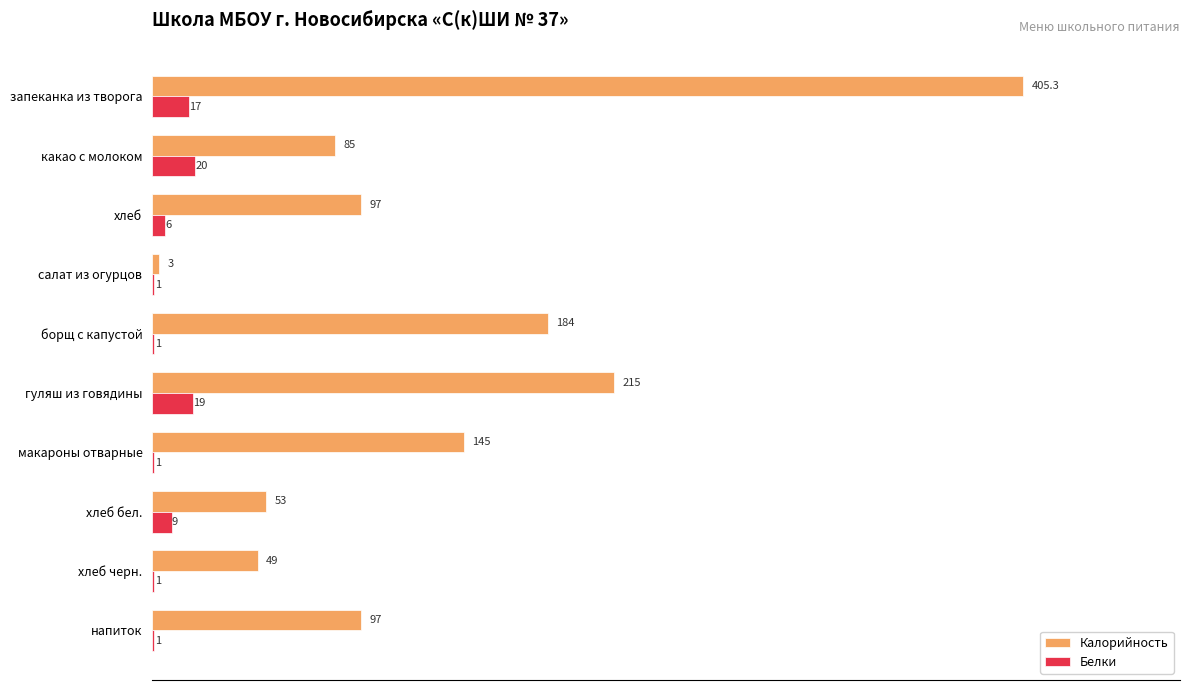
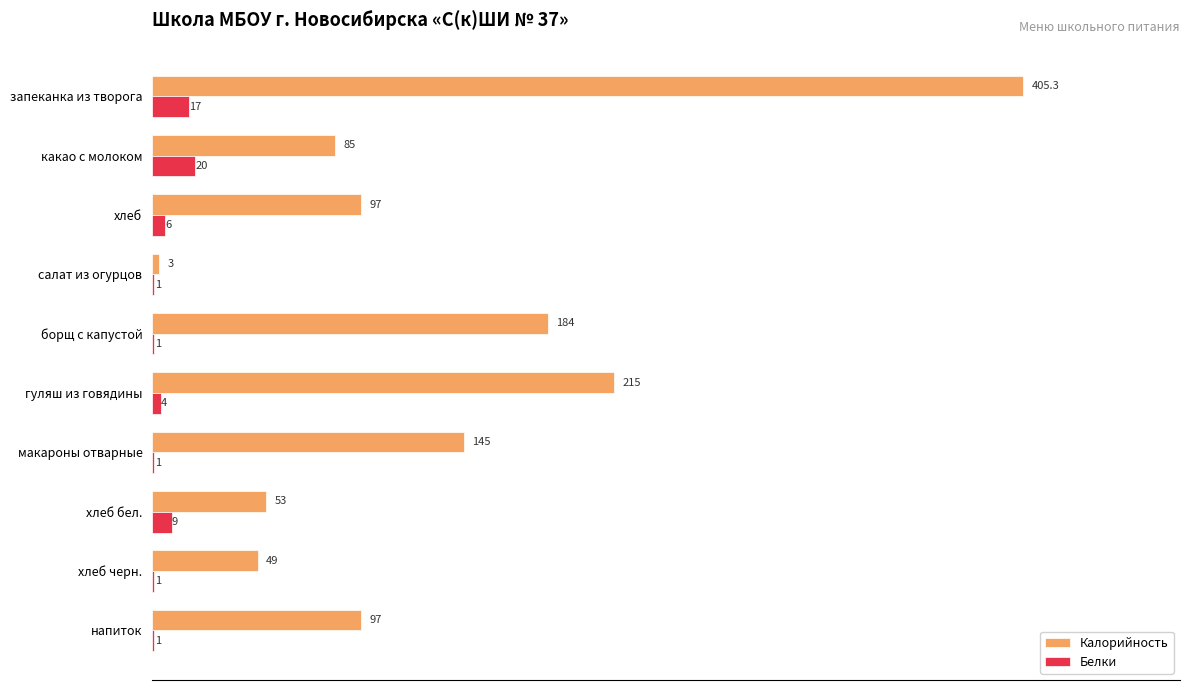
  {
    "Калорийность": {
      "запеканка из творога": 405.3,
      "какао с молоком": 85,
      "хлеб": 97,
      "салат из огурцов": 3,
      "борщ с капустой": 184,
      "гуляш из говядины": 215,
      "макароны отварные": 145,
      "хлеб бел.": 53,
      "хлеб черн.": 49,
      "напиток": 97
    },
    "Белки": {
      "запеканка из творога": 17,
      "какао с молоком": 20,
      "хлеб": 6,
      "салат из огурцов": 1,
      "борщ с капустой": 1,
-     "гуляш из говядины": 19,
+     "гуляш из говядины": 4,
      "макароны отварные": 1,
      "хлеб бел.": 9,
      "хлеб черн.": 1,
      "напиток": 1
    }
  }
